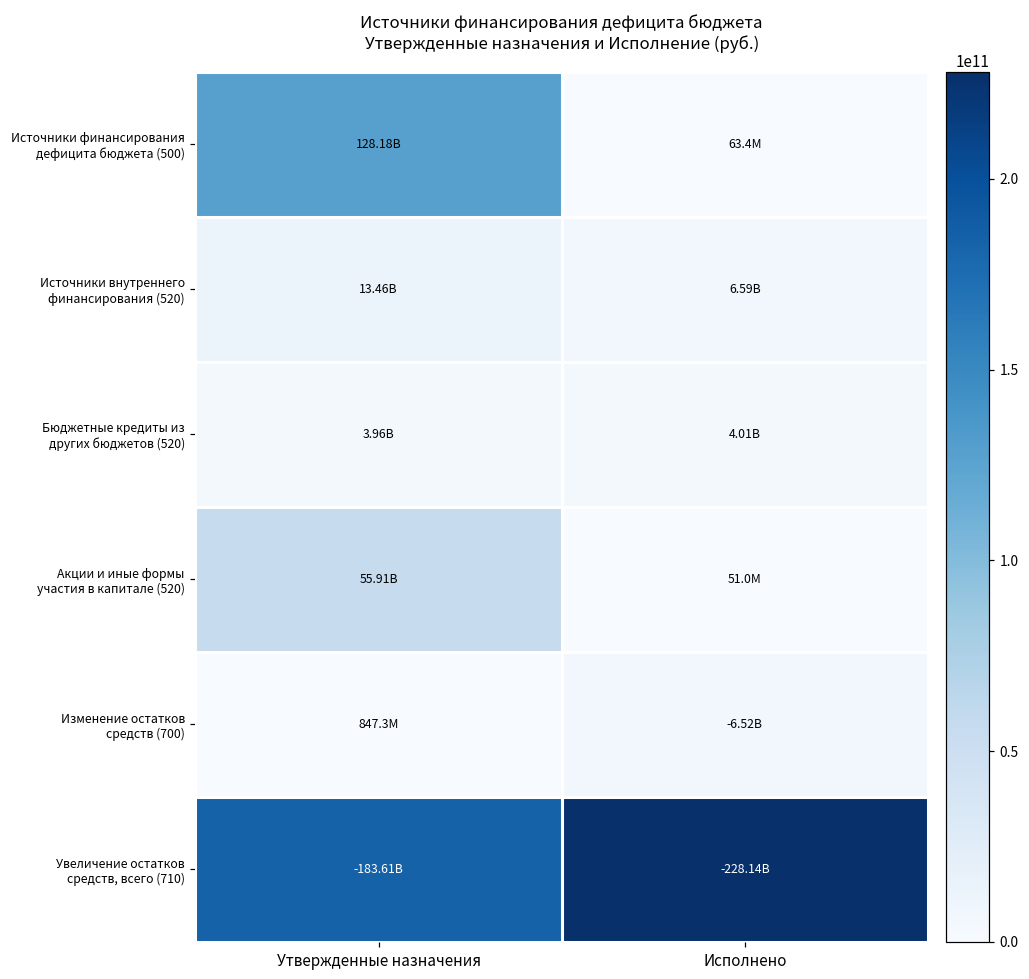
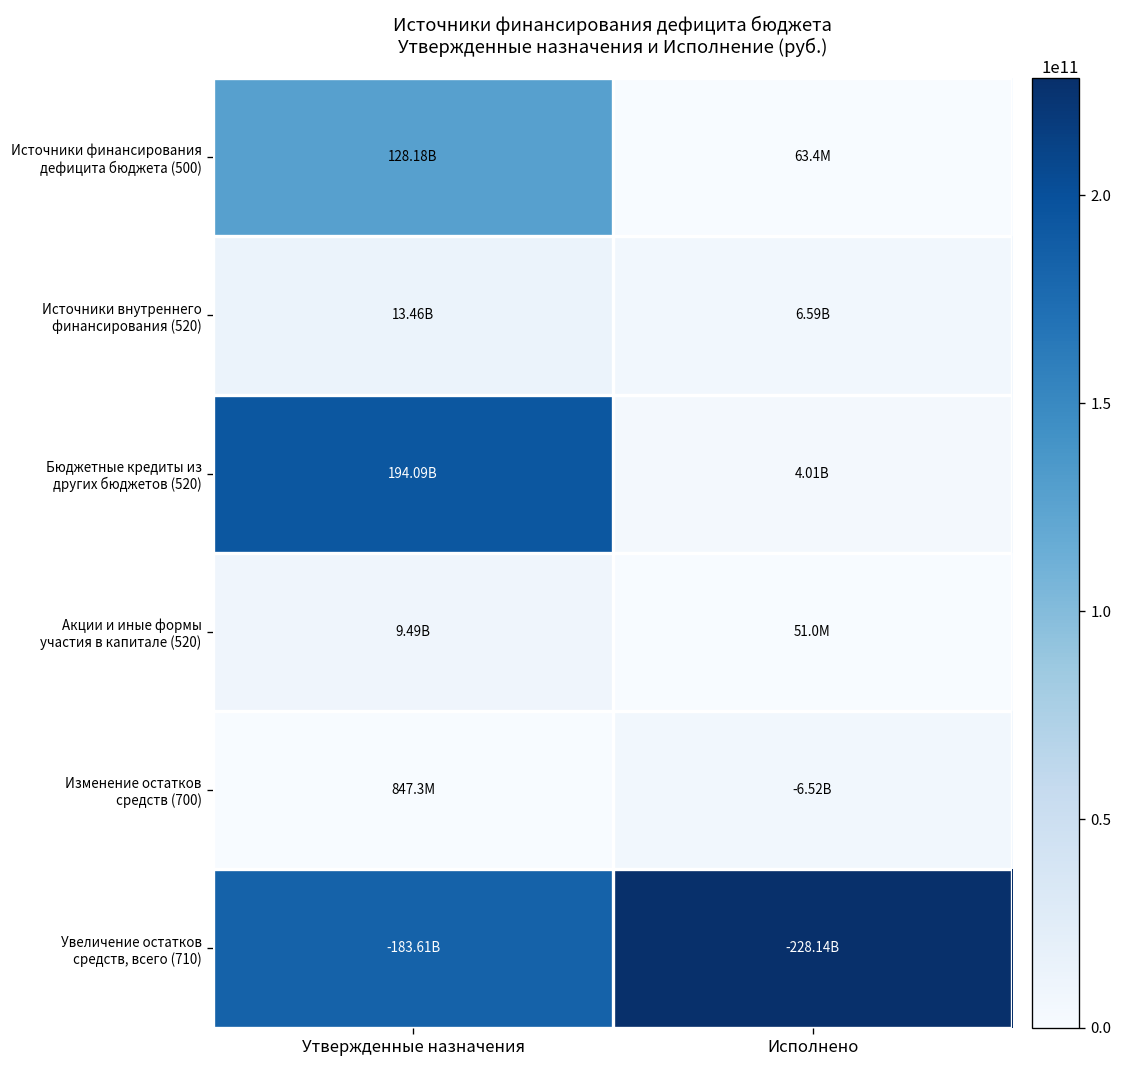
  {
    "Источники финансирования дефицита бюджета (500)": {
      "Утвержденные назначения": "128.18B",
      "Исполнено": "63.4M"
    },
    "Источники внутреннего финансирования (520)": {
      "Утвержденные назначения": "13.46B",
      "Исполнено": "6.59B"
    },
    "Бюджетные кредиты из других бюджетов (520)": {
-     "Утвержденные назначения": "3.96B",
+     "Утвержденные назначения": "194.09B",
      "Исполнено": "4.01B"
    },
    "Акции и иные формы участия в капитале (520)": {
-     "Утвержденные назначения": "55.91B",
+     "Утвержденные назначения": "9.49B",
      "Исполнено": "51.0M"
    },
    "Изменение остатков средств (700)": {
      "Утвержденные назначения": "847.3M",
      "Исполнено": "-6.52B"
    },
    "Увеличение остатков средств, всего (710)": {
      "Утвержденные назначения": "-183.61B",
      "Исполнено": "-228.14B"
    }
  }
